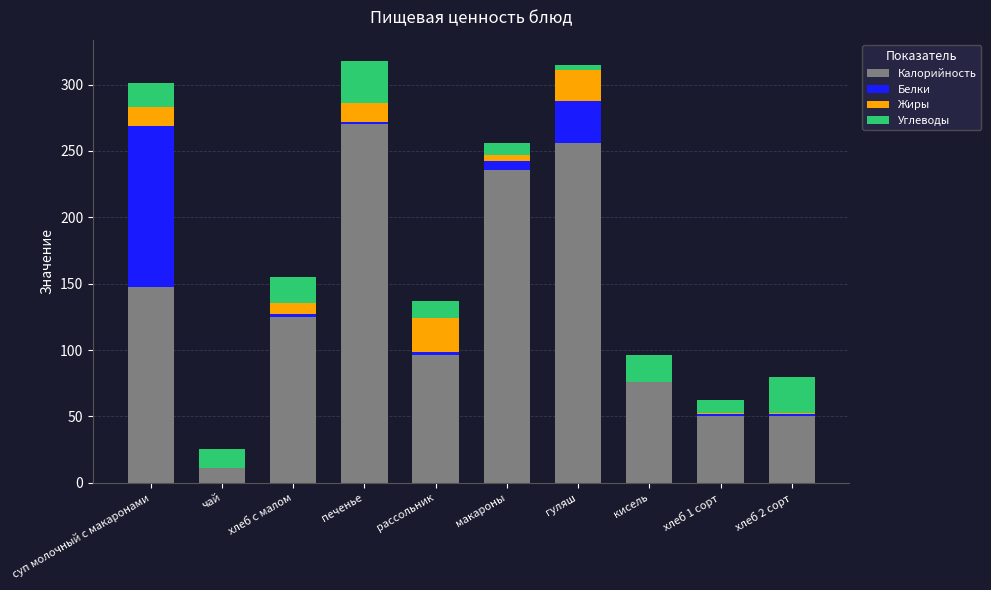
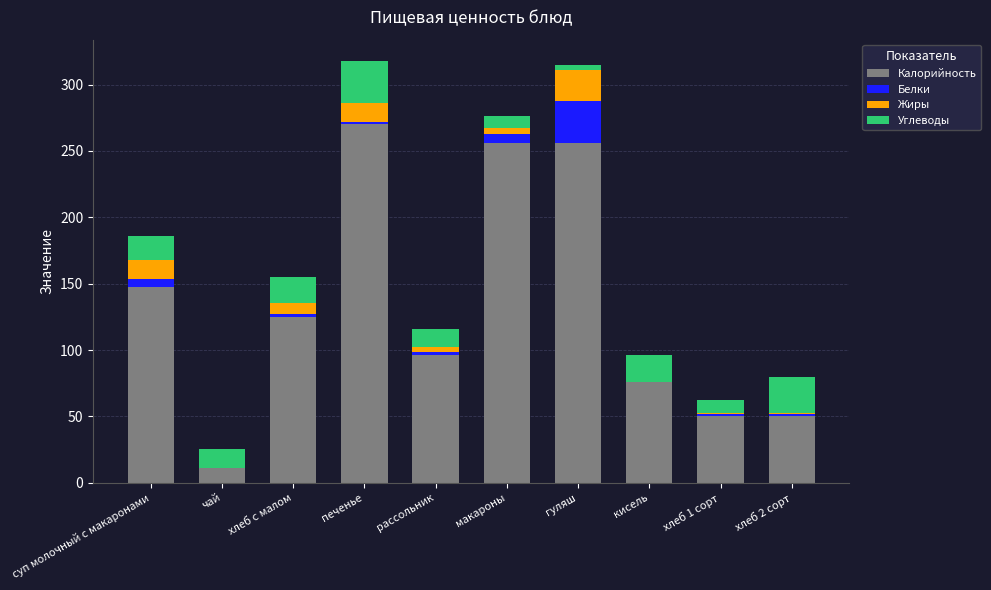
  {
    "Калорийность": {
      "суп молочный с макаронами": 148,
      "чай": 11,
      "хлеб с малом": 125,
      "печенье": 270,
      "рассольник": 97,
-     "макароны": 236,
+     "макароны": 256,
      "гуляш": 256,
      "кисель": 76,
      "хлеб 1 сорт": 50,
      "хлеб 2 сорт": 50
    },
    "Белки": {
-     "суп молочный с макаронами": 121,
+     "суп молочный с макаронами": 6,
      "хлеб с малом": 2,
      "печенье": 2,
      "макароны": 7,
      "гуляш": 31,
      "кисель": 0,
      "хлеб 1 сорт": 2,
      "хлеб 2 сорт": 2
    },
    "Жиры": {
      "суп молочный с макаронами": 14,
      "чай": 0,
      "хлеб с малом": 8,
      "печенье": 14,
-     "рассольник": 26,
+     "рассольник": 4,
      "макароны": 5,
      "гуляш": 24,
      "кисель": 0
    },
    "Углеводы": {
      "суп молочный с макаронами": 18,
      "чай": 14,
      "хлеб с малом": 20,
      "печенье": 32,
      "рассольник": 13,
      "макароны": 9,
      "гуляш": 4,
      "кисель": 20,
      "хлеб 1 сорт": 10,
      "хлеб 2 сорт": 28
    }
  }
